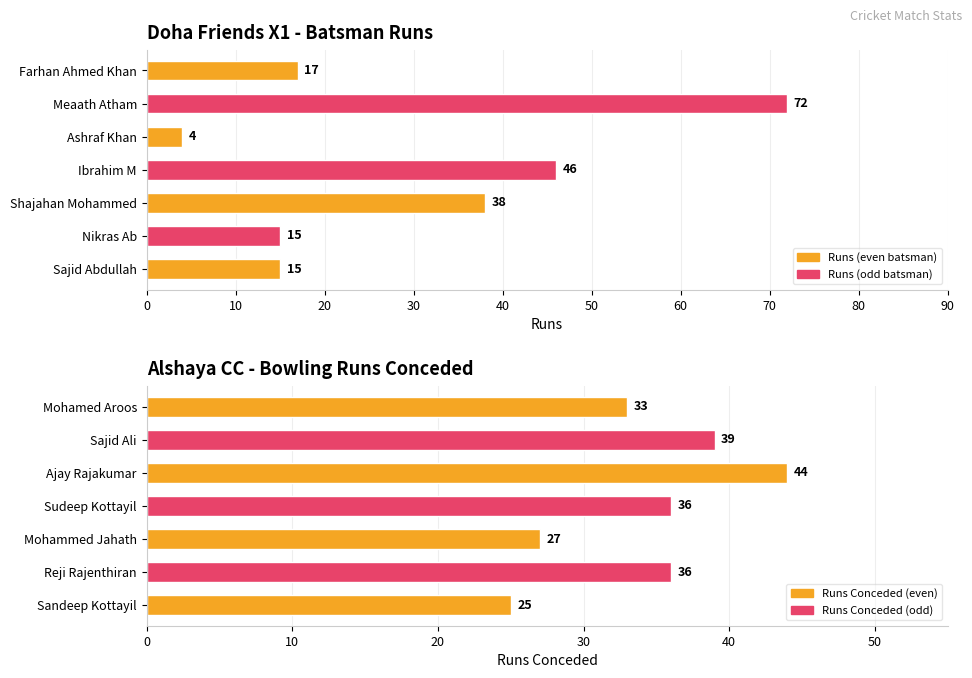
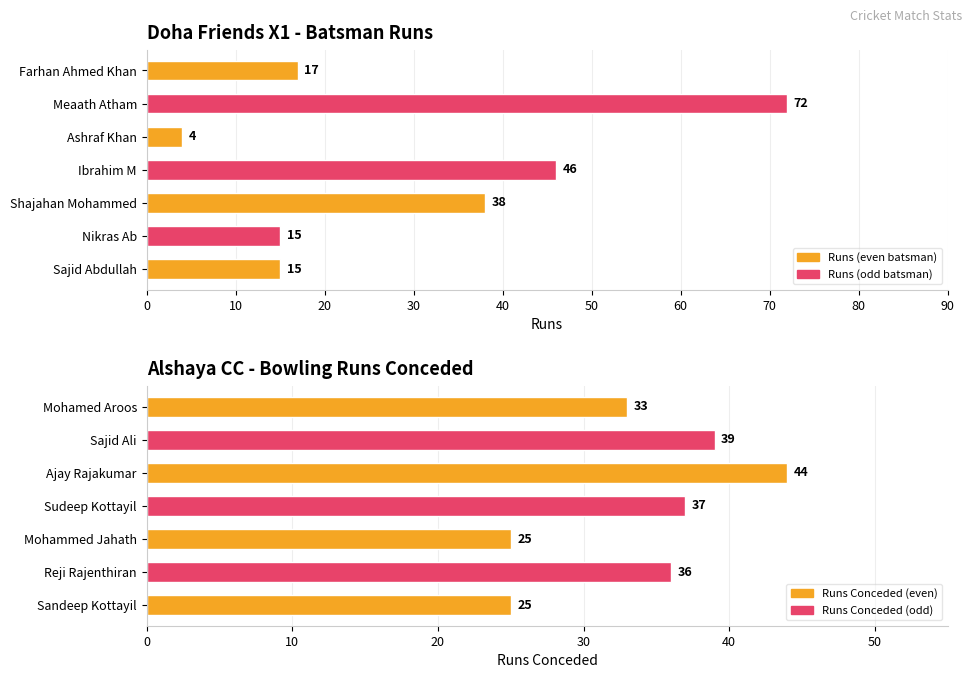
  {
    "Doha Friends X1 - Batsman Runs": {
      "Farhan Ahmed Khan": 17,
      "Meaath Atham": 72,
      "Ashraf Khan": 4,
      "Ibrahim M": 46,
      "Shajahan Mohammed": 38,
      "Nikras Ab": 15,
      "Sajid Abdullah": 15
    },
    "Alshaya CC - Bowling Runs Conceded": {
      "Mohamed Aroos": 33,
      "Sajid Ali": 39,
      "Ajay Rajakumar": 44,
-     "Sudeep Kottayil": 36,
-     "Mohammed Jahath": 27,
+     "Sudeep Kottayil": 37,
+     "Mohammed Jahath": 25,
      "Reji Rajenthiran": 36,
      "Sandeep Kottayil": 25
    }
  }
